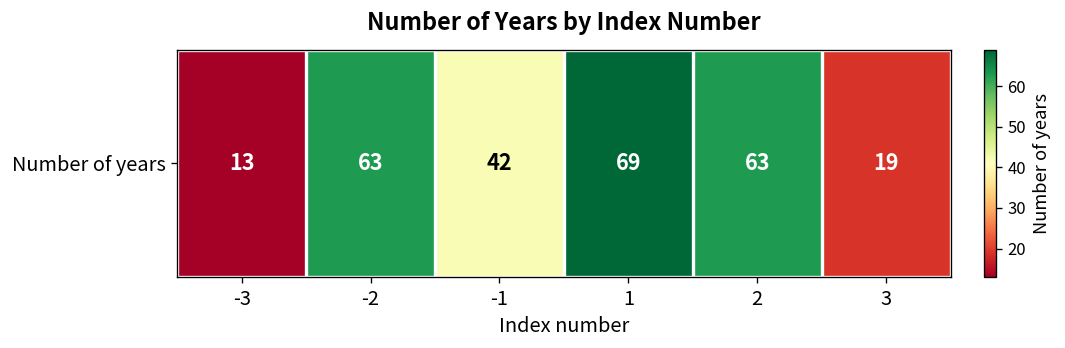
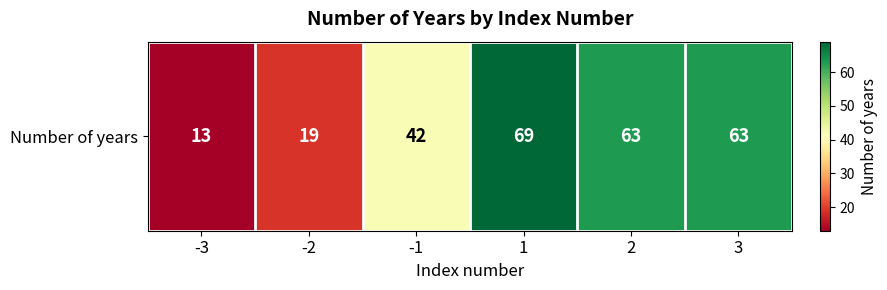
  {
    "Number of years": {
      "-3": 13,
-     "-2": 63,
+     "-2": 19,
      "-1": 42,
      "1": 69,
      "2": 63,
-     "3": 19
+     "3": 63
    }
  }
